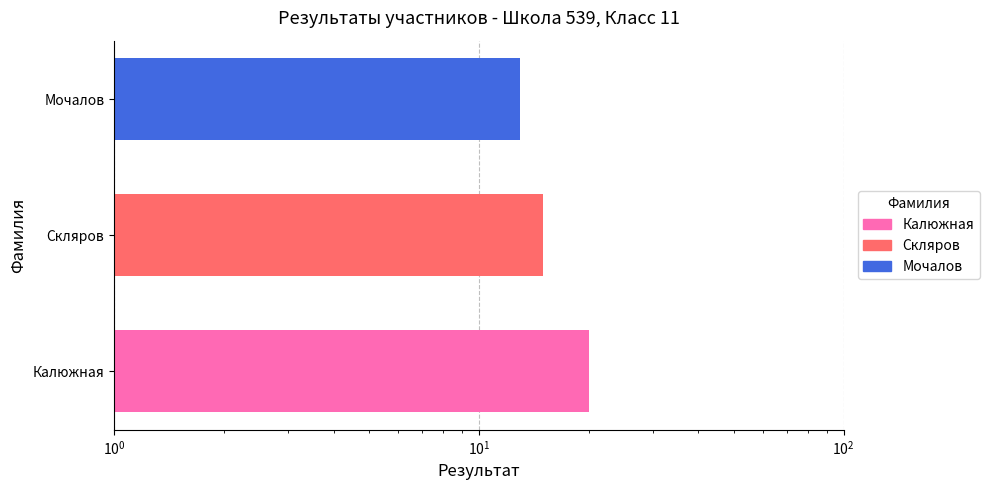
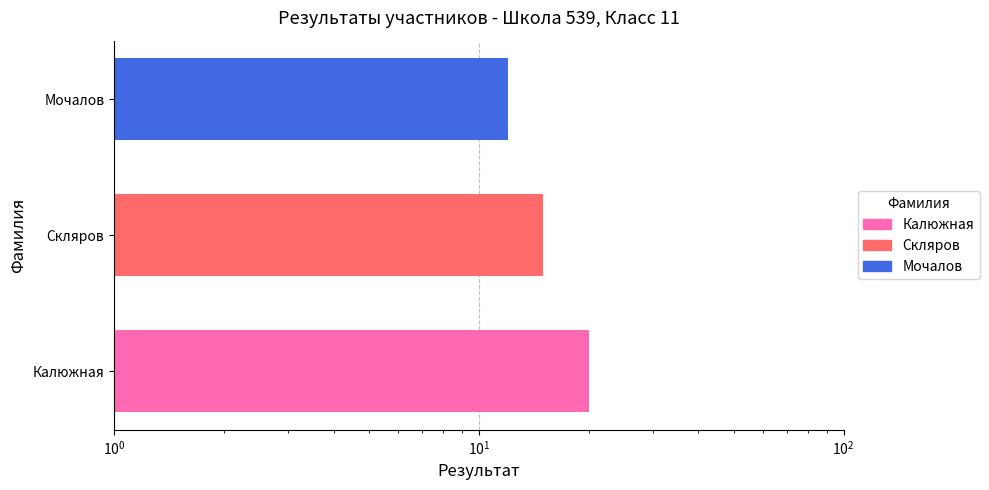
  {
-   "Мочалов": 13,
+   "Мочалов": 12,
    "Скляров": 15,
    "Калюжная": 20
  }
